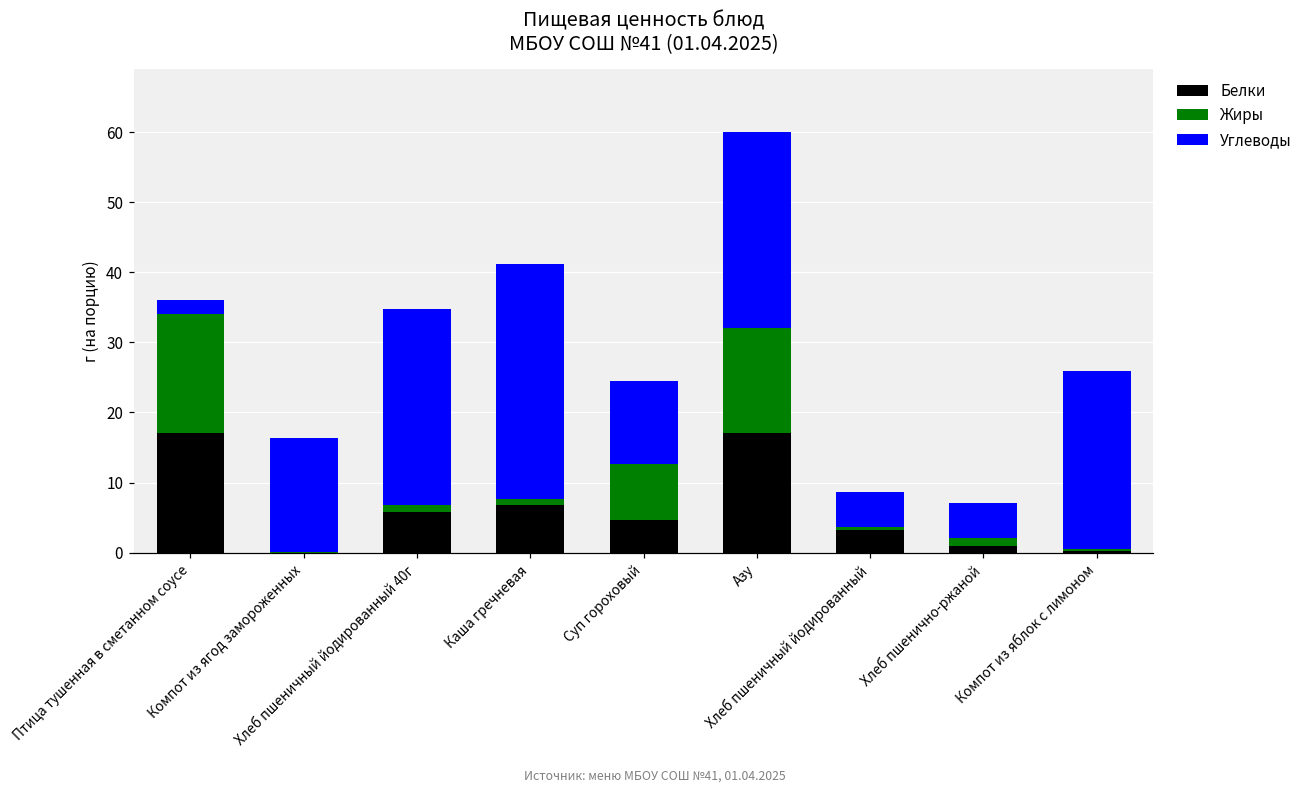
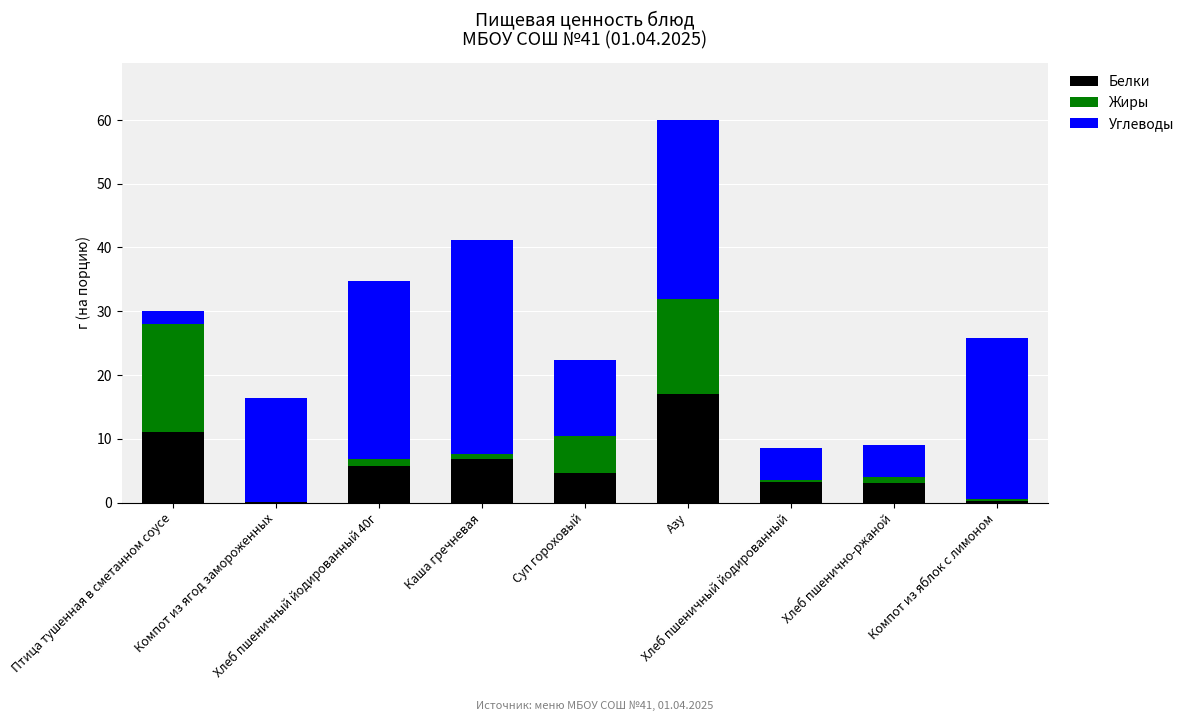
  {
    "Белки": {
-     "Птица тушенная в сметанном соусе": 17,
+     "Птица тушенная в сметанном соусе": 11,
      "Хлеб пшеничный йодированный 40г": 6,
      "Каша гречневая": 7,
      "Суп гороховый": 5,
      "Азу": 17,
      "Хлеб пшеничный йодированный": 3,
-     "Хлеб пшенично-ржаной": 1
+     "Хлеб пшенично-ржаной": 3
    },
    "Жиры": {
      "Птица тушенная в сметанном соусе": 17,
      "Хлеб пшеничный йодированный 40г": 1,
      "Каша гречневая": 1,
-     "Суп гороховый": 8,
+     "Суп гороховый": 6,
      "Азу": 15,
      "Хлеб пшеничный йодированный": 0,
      "Хлеб пшенично-ржаной": 1
    },
    "Углеводы": {
      "Птица тушенная в сметанном соусе": 2,
      "Компот из ягод замороженных": 16,
      "Хлеб пшеничный йодированный 40г": 28,
      "Каша гречневая": 34,
      "Суп гороховый": 12,
      "Азу": 28,
      "Хлеб пшеничный йодированный": 5,
      "Хлеб пшенично-ржаной": 5,
      "Компот из яблок с лимоном": 25
    }
  }
